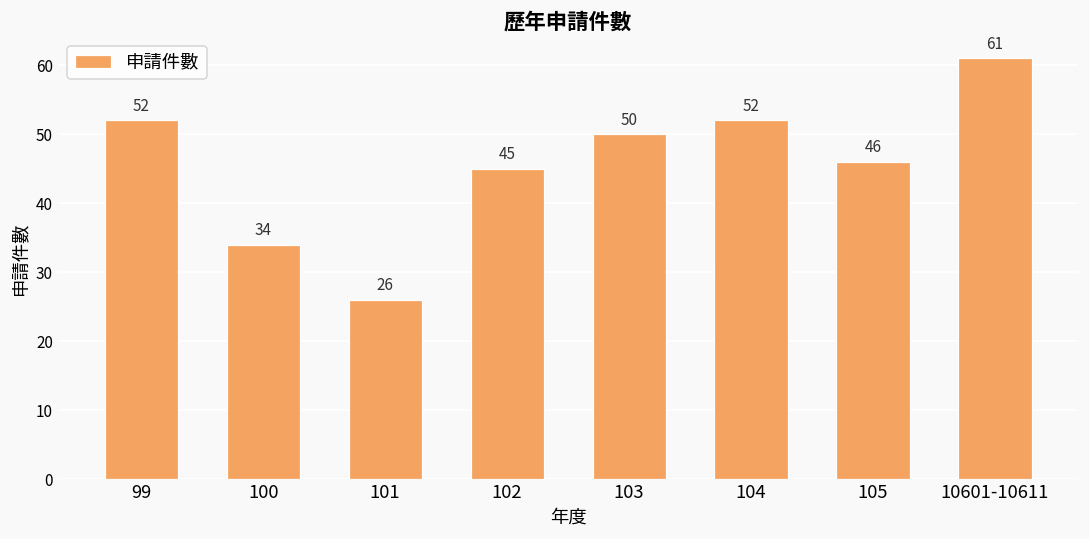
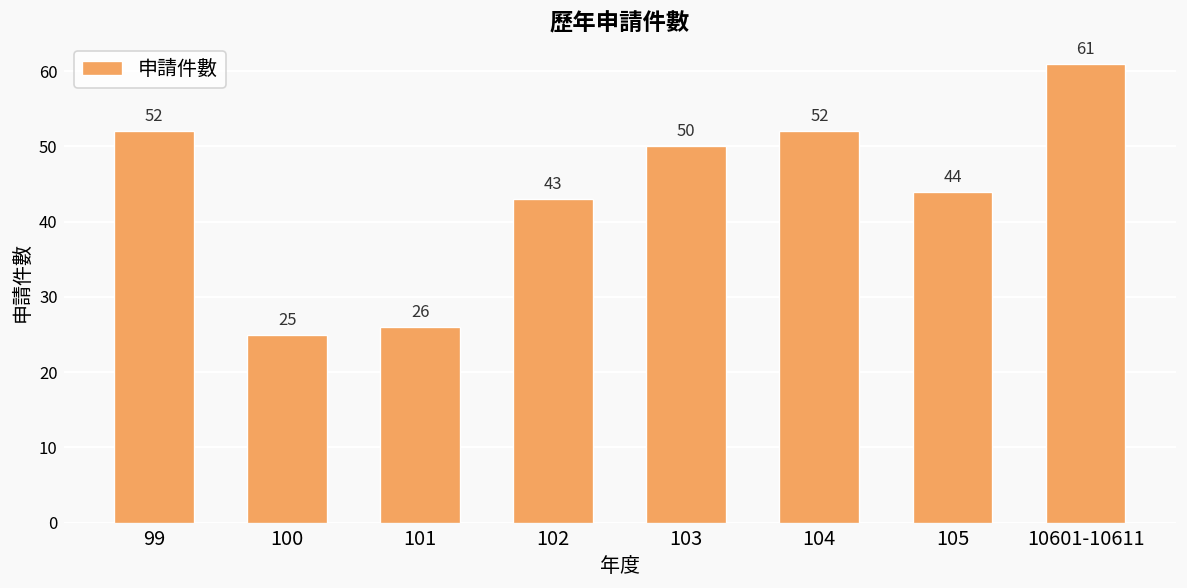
  {
    "99": 52,
-   "100": 34,
+   "100": 25,
    "101": 26,
-   "102": 45,
+   "102": 43,
    "103": 50,
    "104": 52,
-   "105": 46,
+   "105": 44,
    "10601-10611": 61
  }
